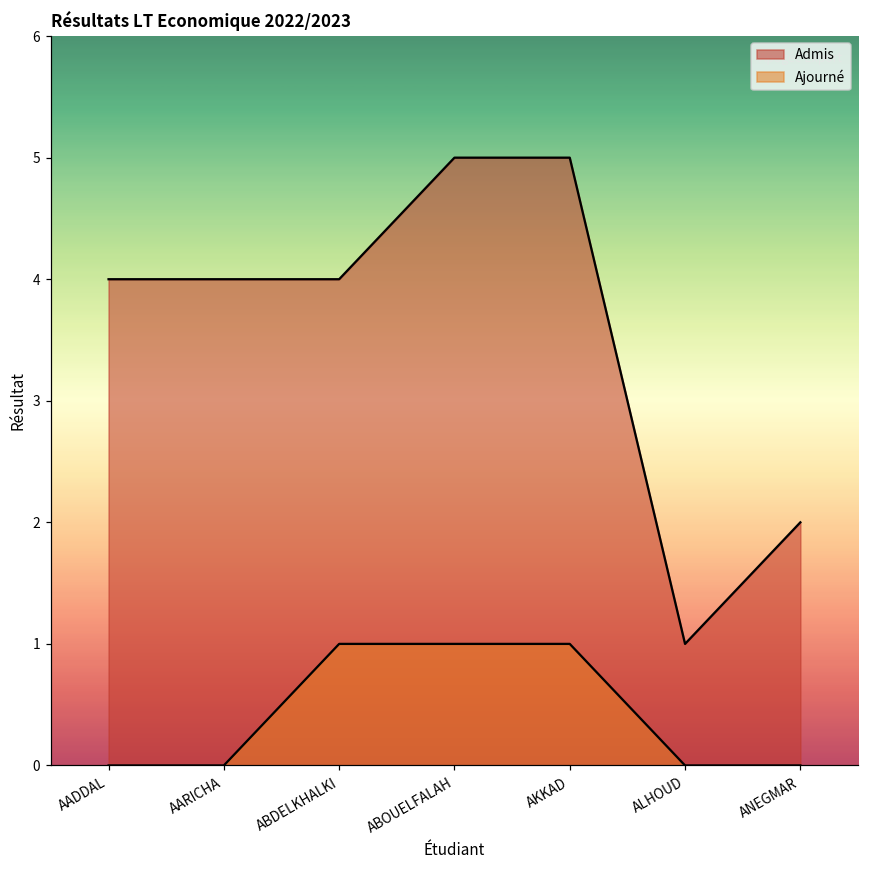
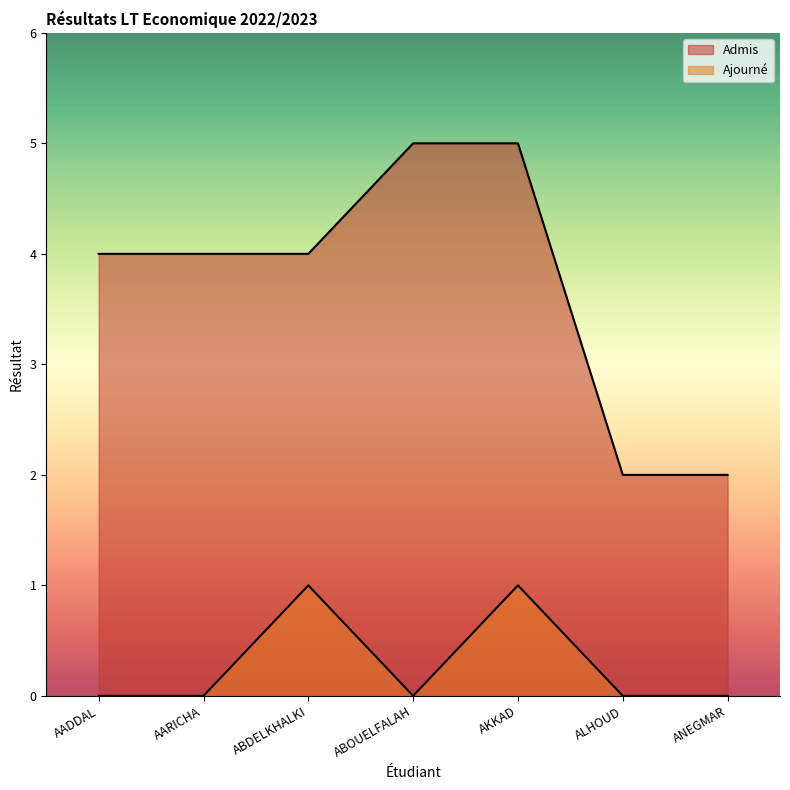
  {
    "Admis": {
      "AADDAL": 4,
      "AARICHA": 4,
      "ABDELKHALKI": 4,
      "ABOUELFALAH": 5,
      "AKKAD": 5,
-     "ALHOUD": 1,
+     "ALHOUD": 2,
      "ANEGMAR": 2
    },
    "Ajourné": {
      "AADDAL": 0,
      "AARICHA": 0,
      "ABDELKHALKI": 1,
-     "ABOUELFALAH": 1,
+     "ABOUELFALAH": 0,
      "AKKAD": 1,
      "ALHOUD": 0,
      "ANEGMAR": 0
    }
  }
